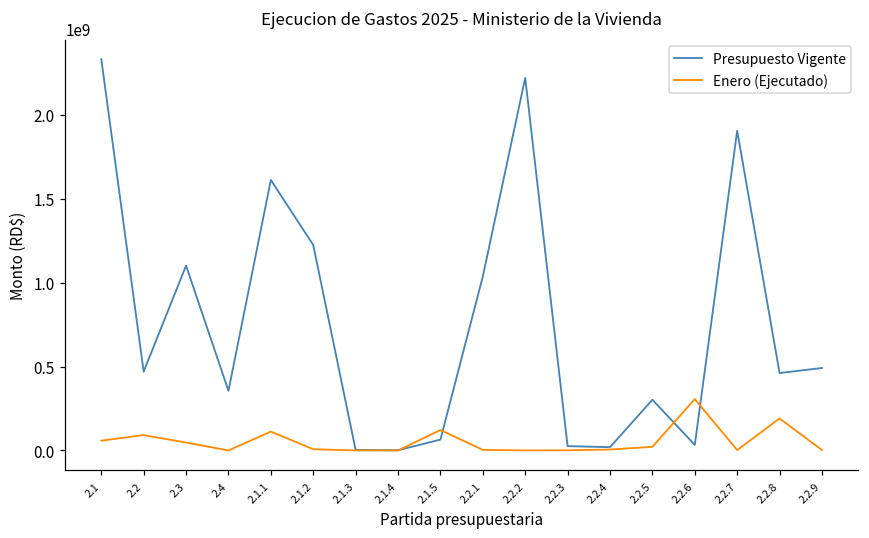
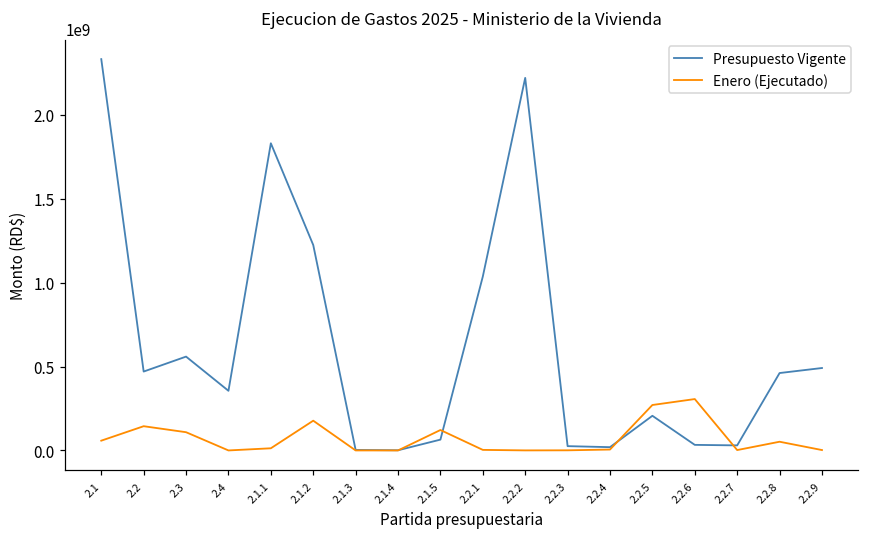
  {
    "Presupuesto Vigente": {
      "2.1": 2330000000,
      "2.2": 470000000,
-     "2.3": 1100000000,
+     "2.3": 560000000,
      "2.4": 360000000,
-     "2.1.1": 1610000000,
+     "2.1.1": 1830000000,
      "2.1.2": 1220000000,
      "2.1.5": 60000000,
      "2.2.1": 1040000000,
      "2.2.2": 2220000000,
      "2.2.3": 30000000,
-     "2.2.5": 300000000,
+     "2.2.5": 210000000,
      "2.2.6": 30000000,
-     "2.2.7": 1910000000,
+     "2.2.7": 30000000,
      "2.2.8": 460000000,
      "2.2.9": 490000000
    },
    "Enero (Ejecutado)": {
      "2.1": 60000000,
-     "2.2": 90000000,
-     "2.3": 50000000,
+     "2.2": 140000000,
+     "2.3": 110000000,
      "2.4": 0,
-     "2.1.1": 110000000,
-     "2.1.2": 10000000,
+     "2.1.1": 10000000,
+     "2.1.2": 180000000,
      "2.1.5": 120000000,
      "2.2.1": 0,
      "2.2.2": 0,
      "2.2.3": 0,
-     "2.2.5": 20000000,
+     "2.2.5": 270000000,
      "2.2.6": 310000000,
      "2.2.7": 0,
-     "2.2.8": 190000000,
+     "2.2.8": 50000000,
      "2.2.9": 0
    }
  }
